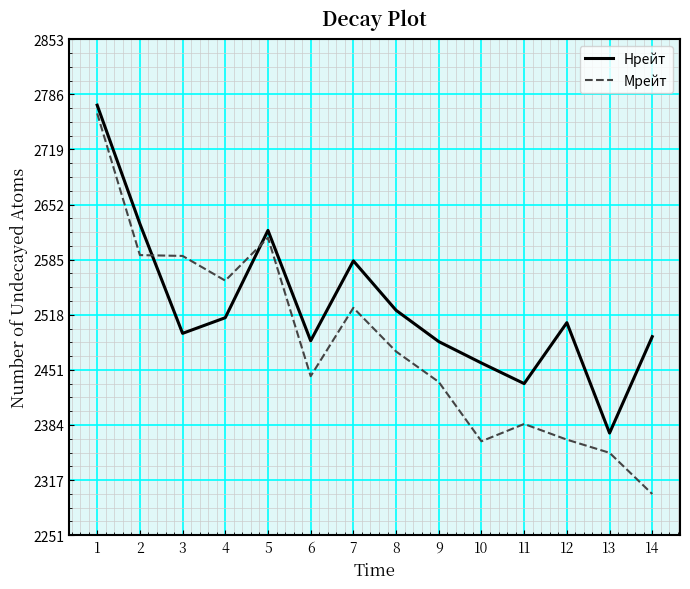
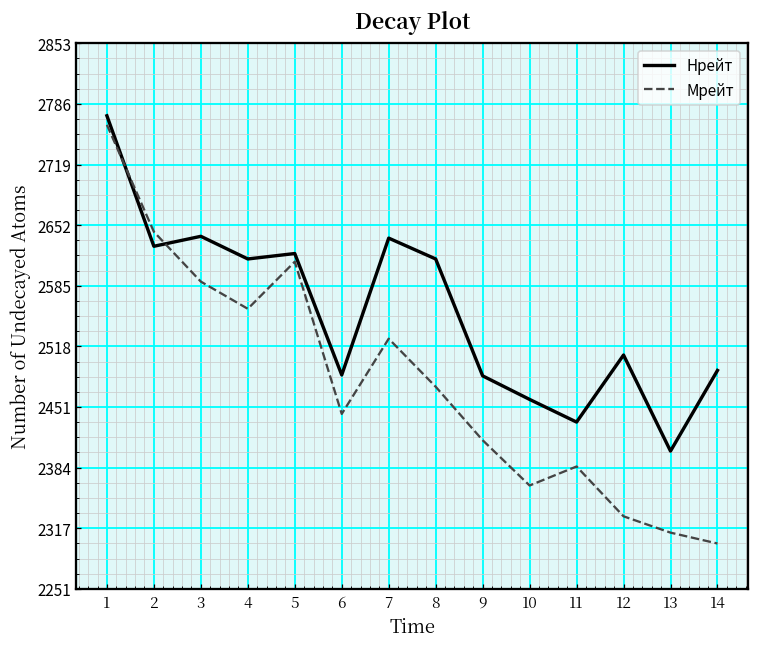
  {
    "Нрейт": {
      "1": 2770,
      "2": 2630,
-     "3": 2500,
-     "4": 2520,
+     "3": 2640,
+     "4": 2620,
      "5": 2620,
      "6": 2490,
-     "7": 2580,
-     "8": 2520,
+     "7": 2640,
+     "8": 2620,
      "9": 2490,
      "10": 2460,
      "11": 2440,
      "12": 2510,
-     "13": 2380,
+     "13": 2400,
      "14": 2490
    },
    "Мрейт": {
      "1": 2760,
-     "2": 2590,
+     "2": 2650,
      "3": 2590,
      "4": 2560,
      "5": 2610,
      "6": 2440,
      "7": 2530,
      "8": 2470,
-     "9": 2440,
+     "9": 2420,
      "10": 2370,
      "11": 2390,
-     "12": 2370,
-     "13": 2350,
+     "12": 2330,
+     "13": 2310,
      "14": 2300
    }
  }
